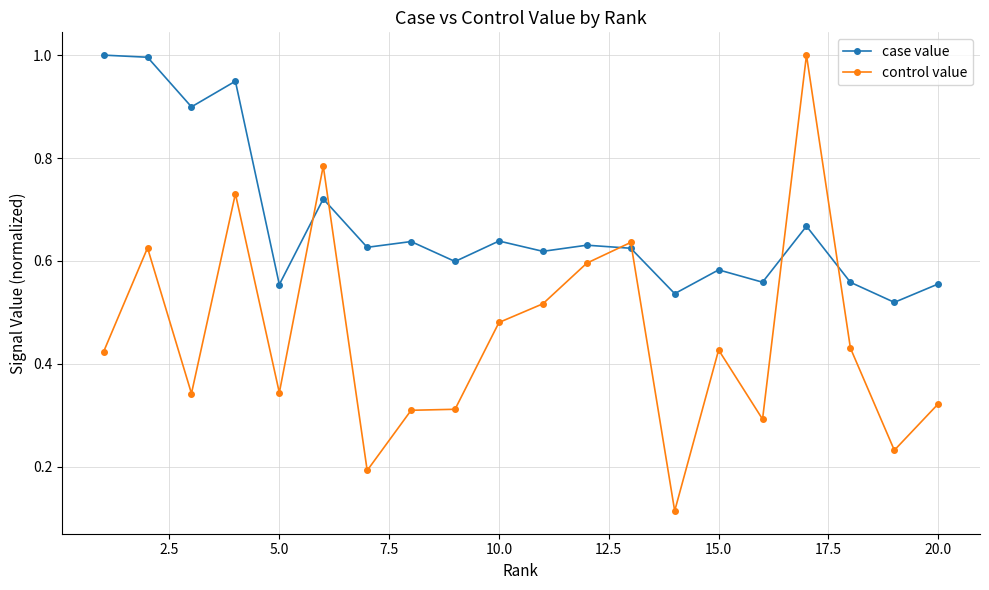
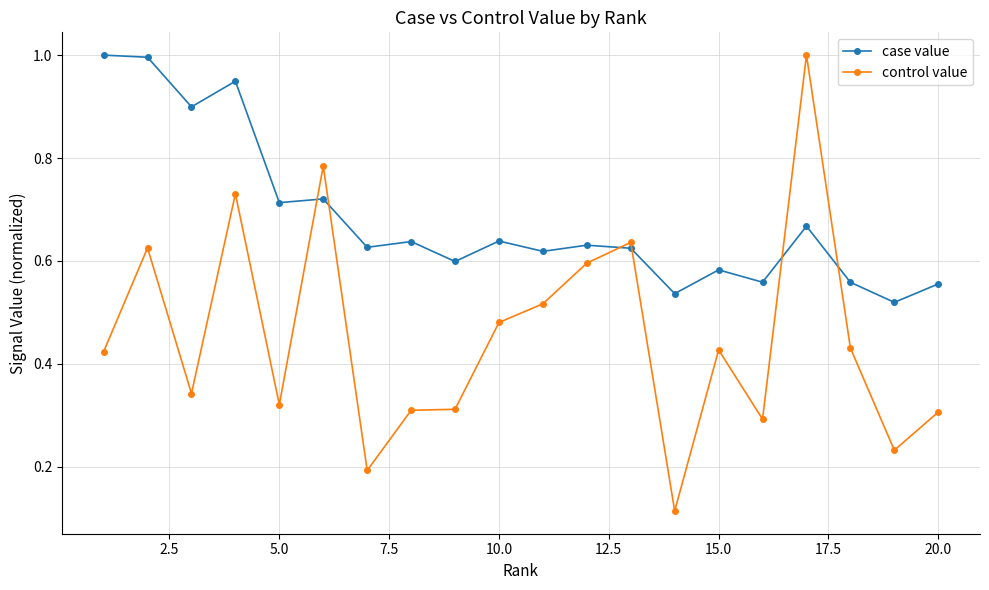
  {
    "case value": {
-     "5.0": 0.55,
+     "5.0": 0.71,
      "10.0": 0.64,
      "15.0": 0.58,
      "20.0": 0.56
    },
    "control value": {
-     "5.0": 0.34,
+     "5.0": 0.32,
      "10.0": 0.48,
      "15.0": 0.43,
-     "20.0": 0.32
+     "20.0": 0.31
    }
  }
